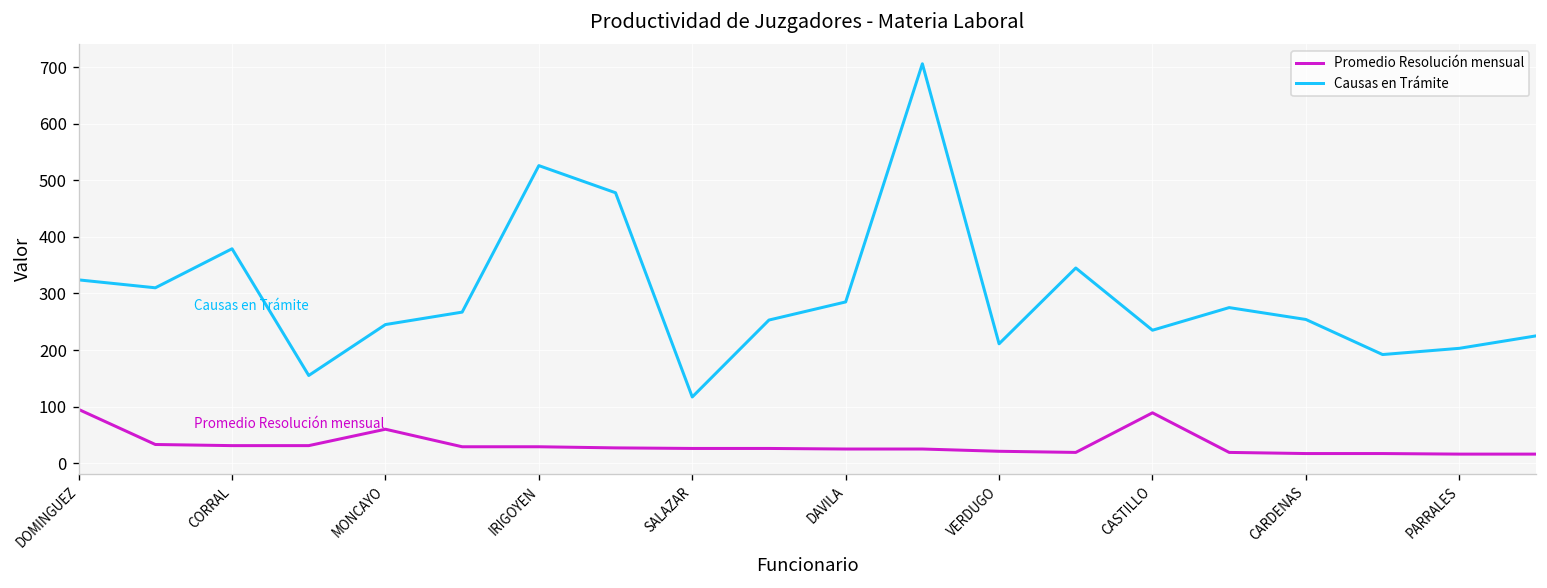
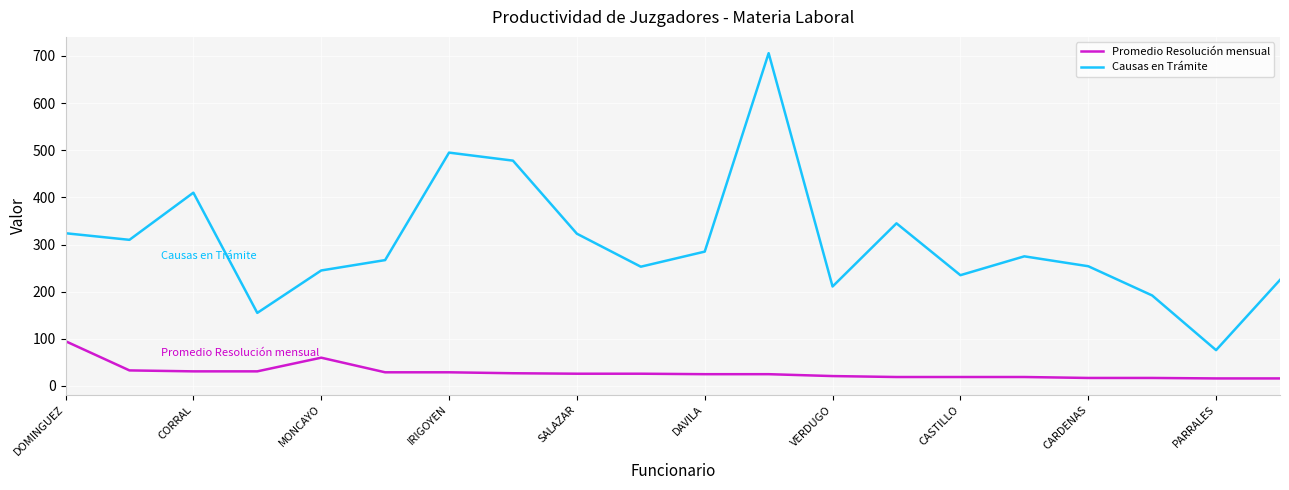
  {
    "Promedio Resolución mensual": {
      "DOMINGUEZ": 100,
      "CORRAL": 30,
      "MONCAYO": 60,
      "IRIGOYEN": 30,
      "SALAZAR": 30,
      "DAVILA": 30,
      "VERDUGO": 20,
-     "CASTILLO": 90,
+     "CASTILLO": 20,
      "CARDENAS": 20,
      "PARRALES": 20
    },
    "Causas en Trámite": {
      "DOMINGUEZ": 320,
-     "CORRAL": 380,
+     "CORRAL": 410,
      "MONCAYO": 250,
-     "IRIGOYEN": 530,
-     "SALAZAR": 120,
+     "IRIGOYEN": 500,
+     "SALAZAR": 320,
      "DAVILA": 290,
      "VERDUGO": 210,
      "CASTILLO": 240,
      "CARDENAS": 250,
-     "PARRALES": 200
+     "PARRALES": 80
    }
  }
